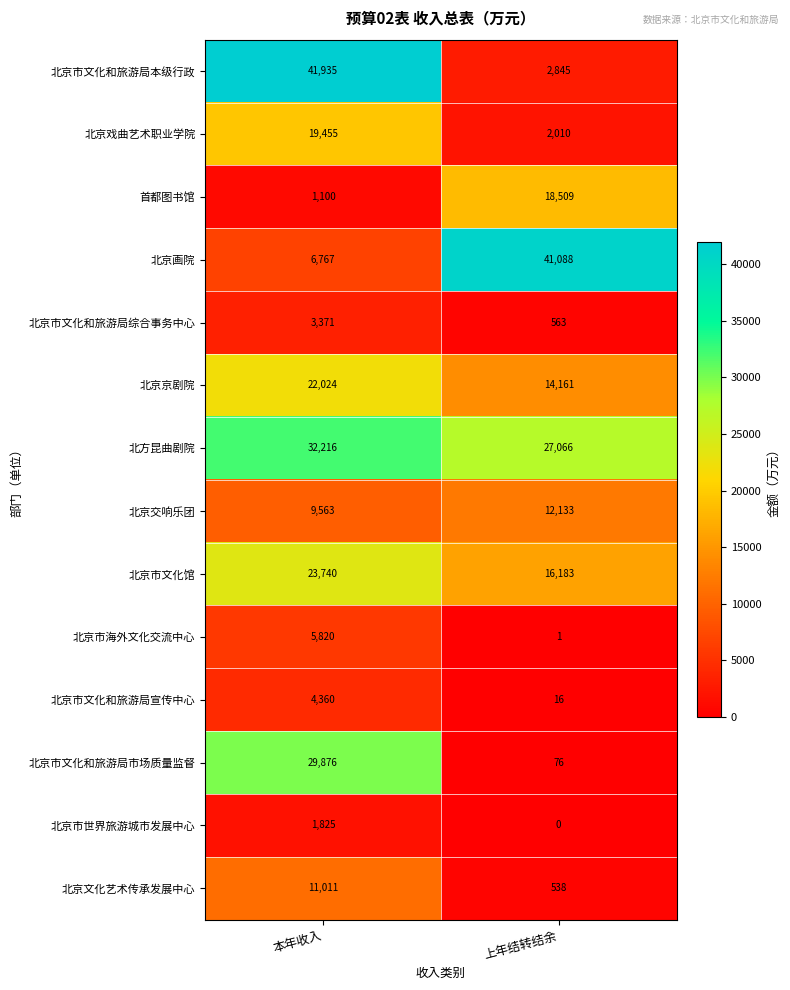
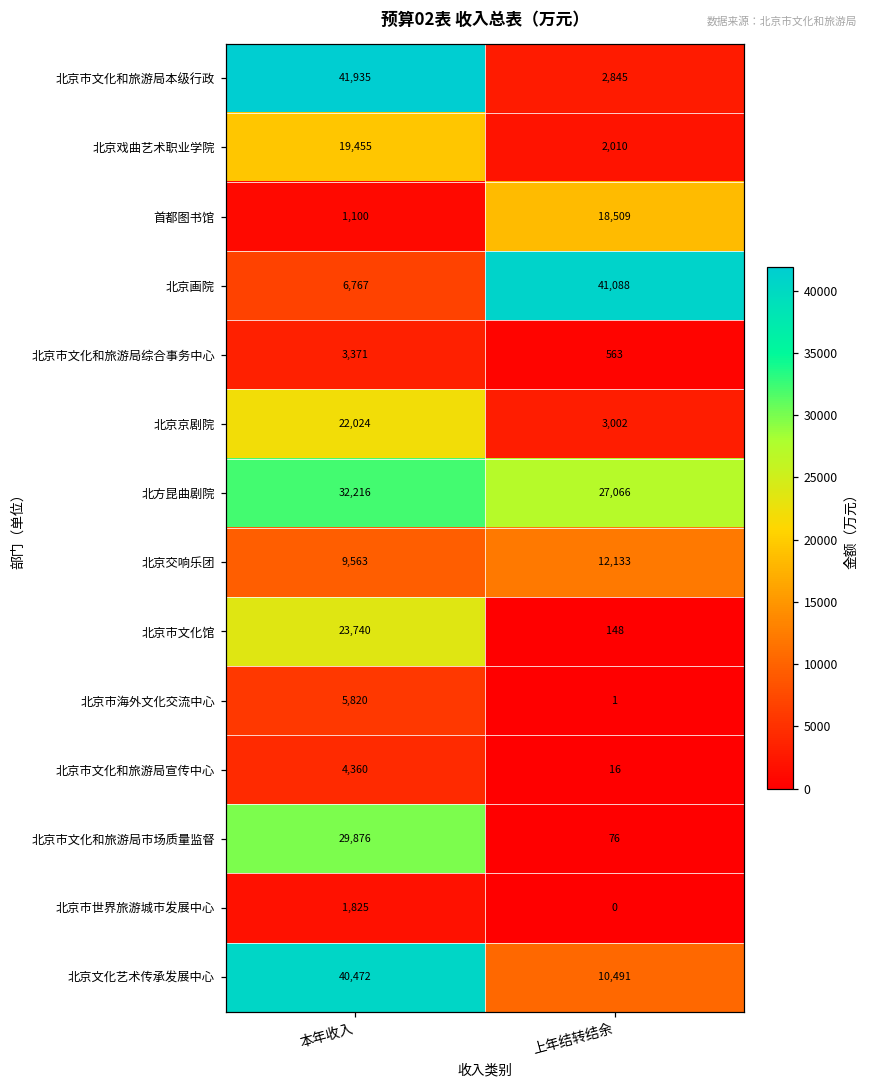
  {
    "北京市文化和旅游局本级行政": {
      "本年收入": "41,935",
      "上年结转结余": "2,845"
    },
    "北京戏曲艺术职业学院": {
      "本年收入": "19,455",
      "上年结转结余": "2,010"
    },
    "首都图书馆": {
      "本年收入": "1,100",
      "上年结转结余": "18,509"
    },
    "北京画院": {
      "本年收入": "6,767",
      "上年结转结余": "41,088"
    },
    "北京市文化和旅游局综合事务中心": {
      "本年收入": "3,371",
      "上年结转结余": "563"
    },
    "北京京剧院": {
      "本年收入": "22,024",
-     "上年结转结余": "14,161"
+     "上年结转结余": "3,002"
    },
    "北方昆曲剧院": {
      "本年收入": "32,216",
      "上年结转结余": "27,066"
    },
    "北京交响乐团": {
      "本年收入": "9,563",
      "上年结转结余": "12,133"
    },
    "北京市文化馆": {
      "本年收入": "23,740",
-     "上年结转结余": "16,183"
+     "上年结转结余": "148"
    },
    "北京市海外文化交流中心": {
      "本年收入": "5,820",
      "上年结转结余": "1"
    },
    "北京市文化和旅游局宣传中心": {
      "本年收入": "4,360",
      "上年结转结余": "16"
    },
    "北京市文化和旅游局市场质量监督": {
      "本年收入": "29,876",
      "上年结转结余": "76"
    },
    "北京市世界旅游城市发展中心": {
      "本年收入": "1,825",
      "上年结转结余": "0"
    },
    "北京文化艺术传承发展中心": {
-     "本年收入": "11,011",
-     "上年结转结余": "538"
+     "本年收入": "40,472",
+     "上年结转结余": "10,491"
    }
  }
